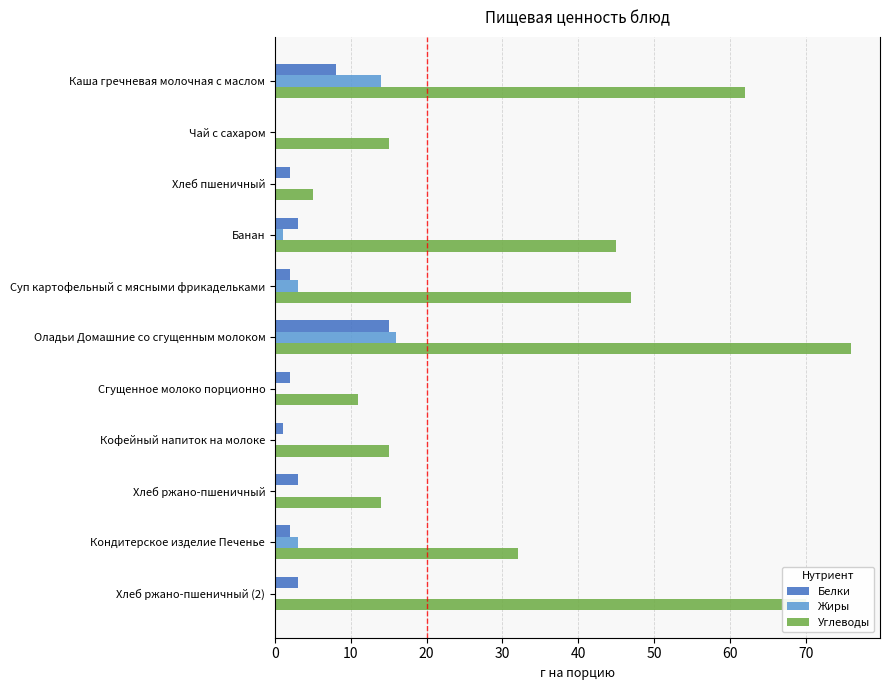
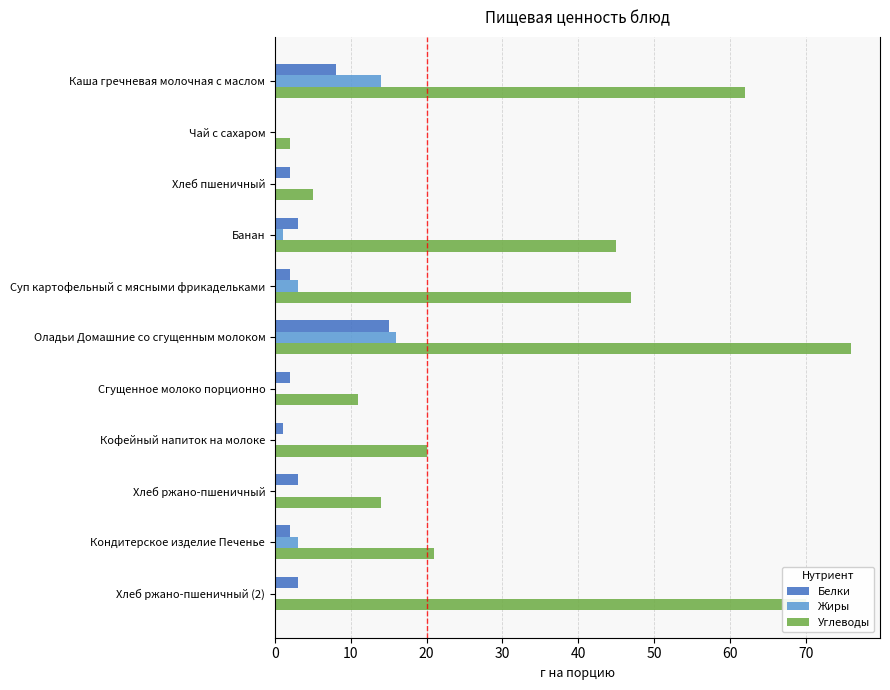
  {
    "Углеводы": {
      "Каша гречневая молочная с маслом": 62,
-     "Чай с сахаром": 15,
+     "Чай с сахаром": 2,
      "Хлеб пшеничный": 5,
      "Банан": 45,
      "Суп картофельный с мясными фрикадельками": 47,
      "Оладьи Домашние со сгущенным молоком": 76,
      "Сгущенное молоко порционно": 11,
-     "Кофейный напиток на молоке": 15,
+     "Кофейный напиток на молоке": 20,
      "Хлеб ржано-пшеничный": 14,
-     "Кондитерское изделие Печенье": 32
+     "Кондитерское изделие Печенье": 21
    }
  }
